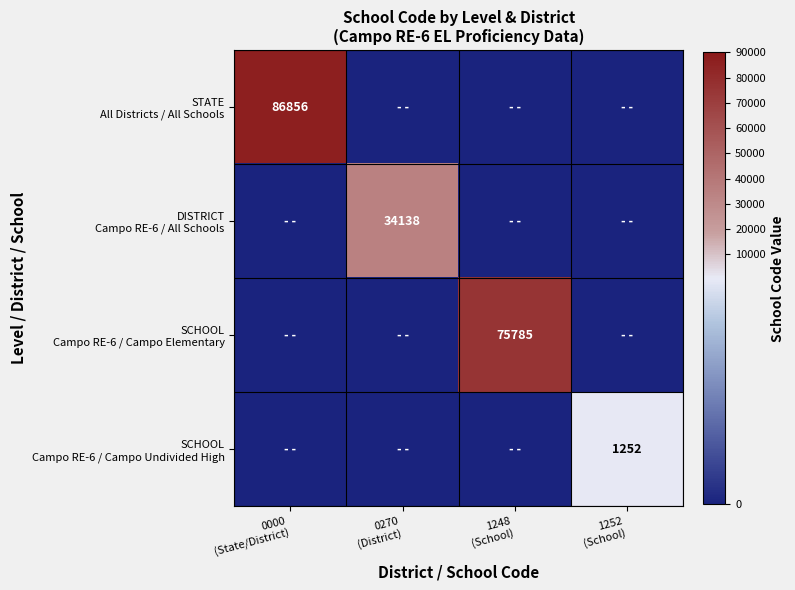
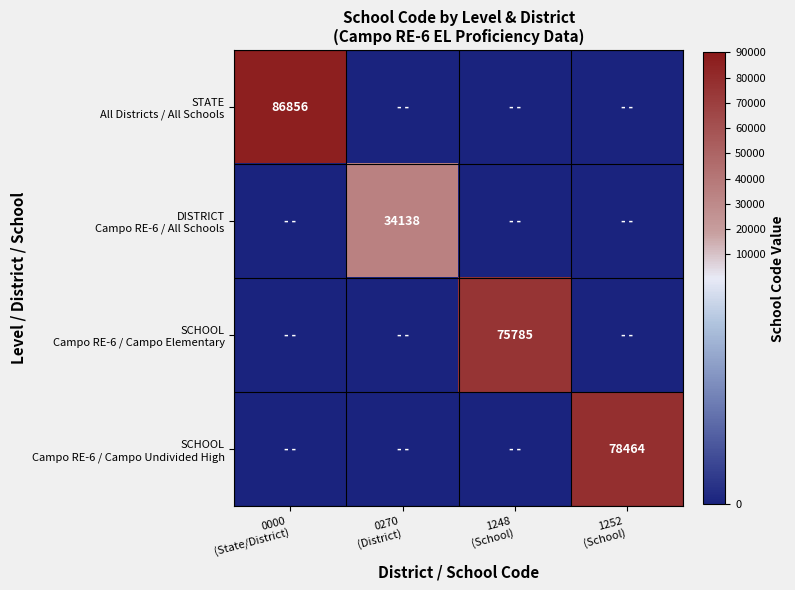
  {
    "STATE All Districts / All Schools": {
      "0000 (State/District)": 86856
    },
    "DISTRICT Campo RE-6 / All Schools": {
      "0270 (District)": 34138
    },
    "SCHOOL Campo RE-6 / Campo Elementary": {
      "1248 (School)": 75785
    },
    "SCHOOL Campo RE-6 / Campo Undivided High": {
-     "1252 (School)": 1252
+     "1252 (School)": 78464
    }
  }
